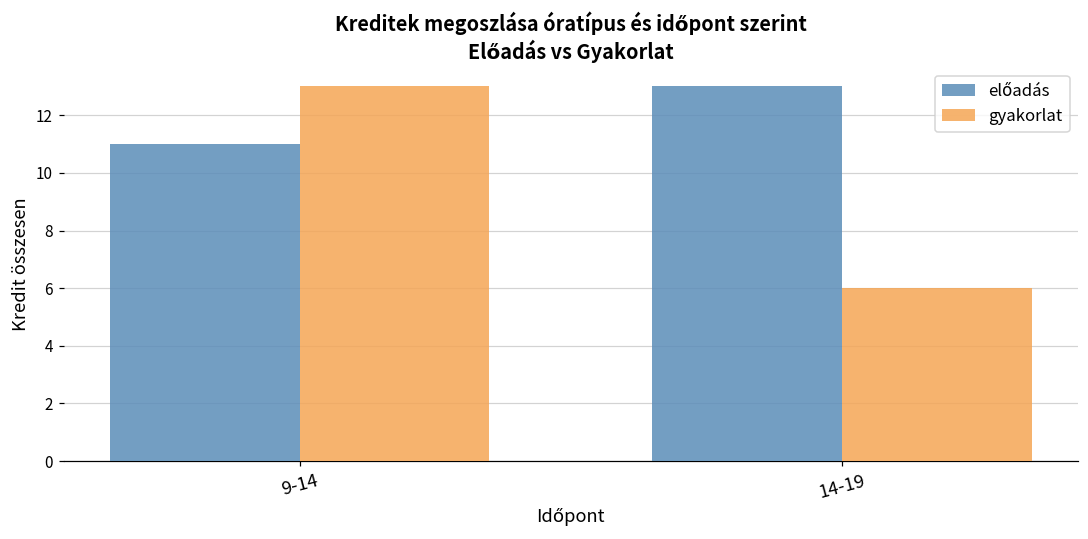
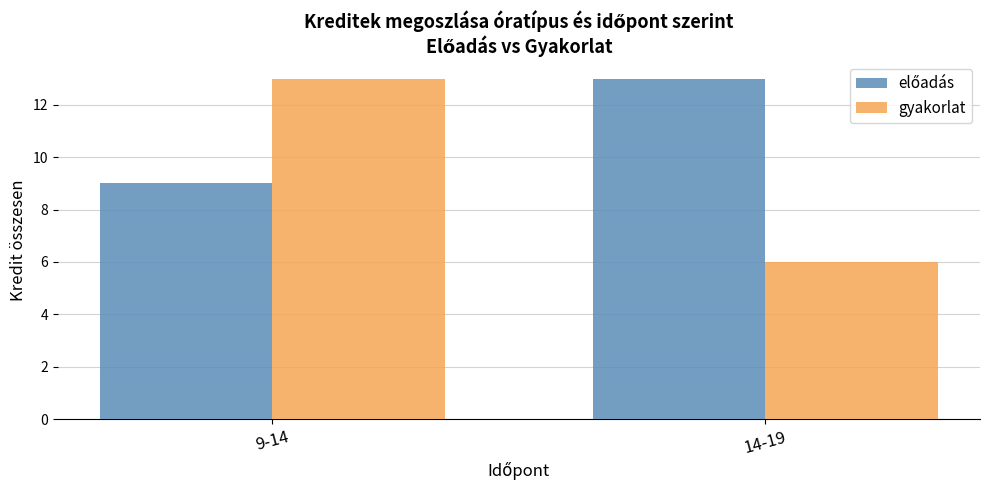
  {
    "előadás": {
-     "9-14": 11,
+     "9-14": 9,
      "14-19": 13
    },
    "gyakorlat": {
      "9-14": 13,
      "14-19": 6
    }
  }
